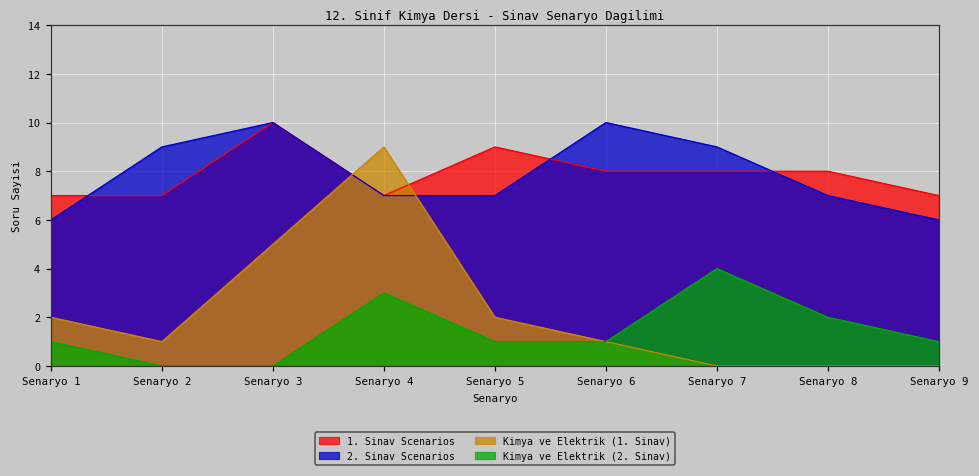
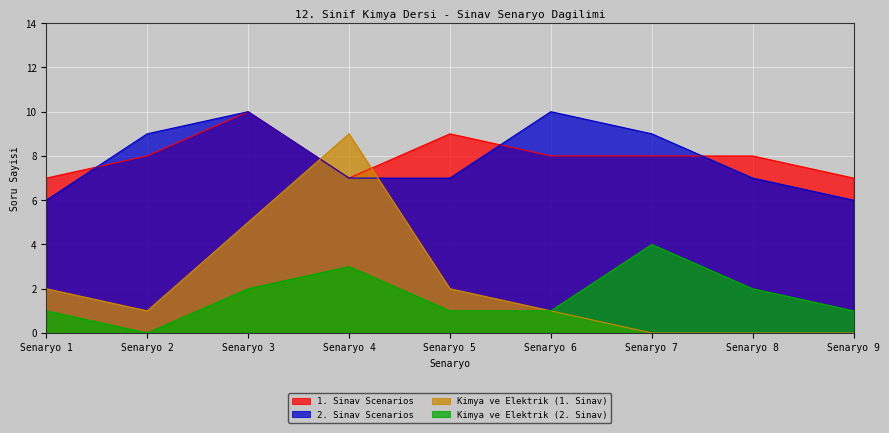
  {
    "1. Sinav Scenarios": {
      "Senaryo 1": 7,
-     "Senaryo 2": 7,
+     "Senaryo 2": 8,
      "Senaryo 5": 9,
      "Senaryo 6": 8,
      "Senaryo 7": 8,
      "Senaryo 8": 8,
      "Senaryo 9": 7
    },
    "2. Sinav Scenarios": {
      "Senaryo 1": 6,
      "Senaryo 2": 9,
      "Senaryo 5": 7,
      "Senaryo 6": 10,
      "Senaryo 7": 9,
      "Senaryo 8": 7,
      "Senaryo 9": 6
    },
    "Kimya ve Elektrik (1. Sinav)": {
      "Senaryo 1": 2,
      "Senaryo 2": 1,
      "Senaryo 3": 5,
      "Senaryo 4": 9,
      "Senaryo 5": 2,
      "Senaryo 7": 0,
      "Senaryo 8": 0,
      "Senaryo 9": 0
    },
    "Kimya ve Elektrik (2. Sinav)": {
      "Senaryo 1": 1,
      "Senaryo 2": 0,
-     "Senaryo 3": 0,
+     "Senaryo 3": 2,
      "Senaryo 4": 3,
      "Senaryo 5": 1,
      "Senaryo 7": 4,
      "Senaryo 8": 2,
      "Senaryo 9": 1
    }
  }
